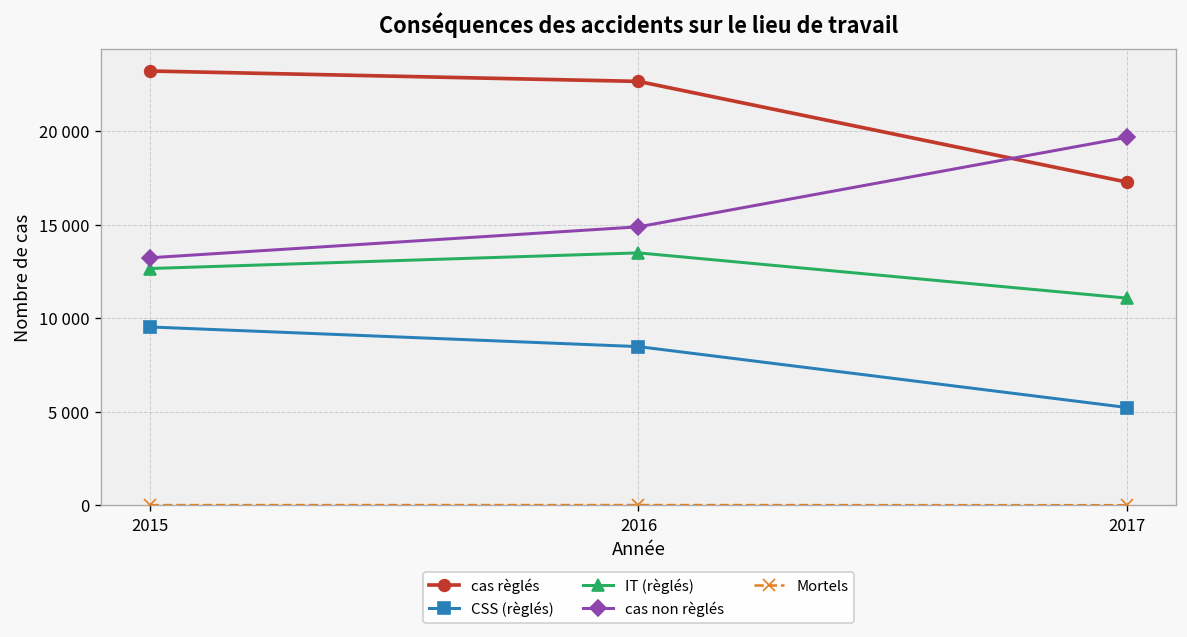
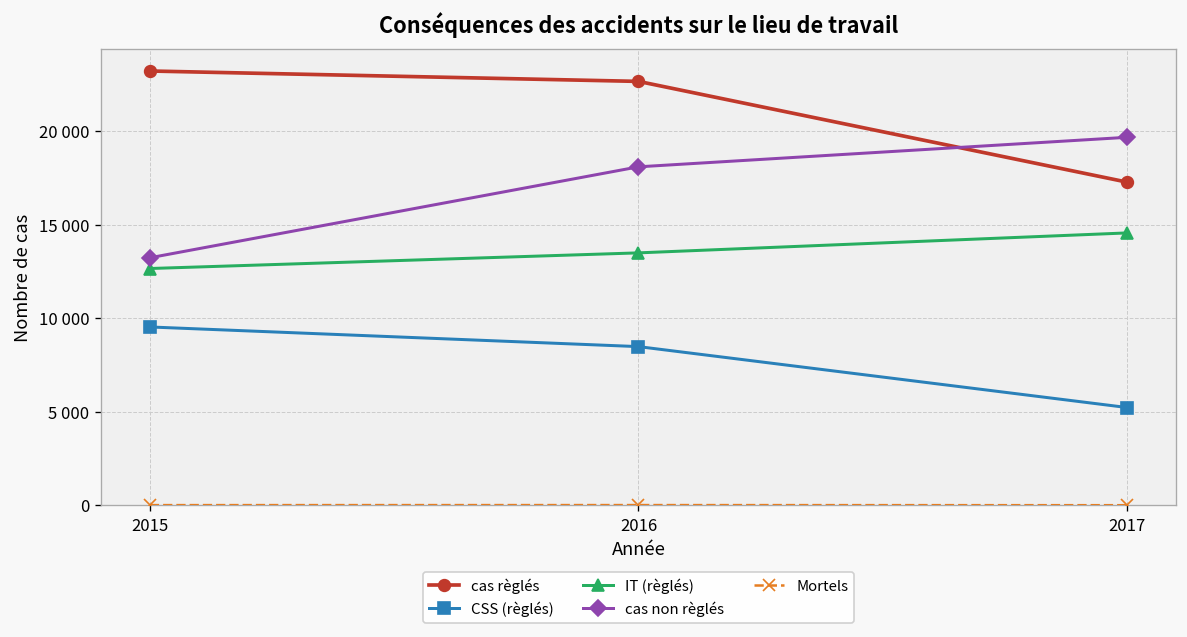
  {
    "cas règlés": {
      "2015": 23200,
      "2016": 22700,
      "2017": 17300
    },
    "CSS (règlés)": {
      "2015": 9500,
      "2016": 8500,
      "2017": 5200
    },
    "IT (règlés)": {
      "2015": 12700,
      "2016": 13500,
-     "2017": 11100
+     "2017": 14600
    },
    "cas non règlés": {
      "2015": 13200,
-     "2016": 14900,
+     "2016": 18100,
      "2017": 19700
    },
    "Mortels": {
      "2015": 0,
      "2016": 0,
      "2017": 0
    }
  }
